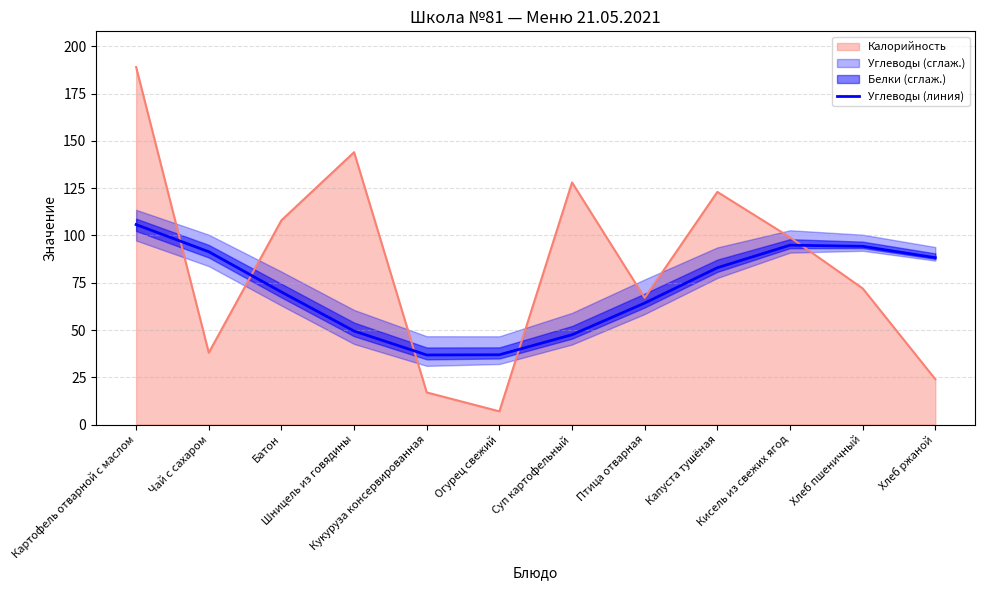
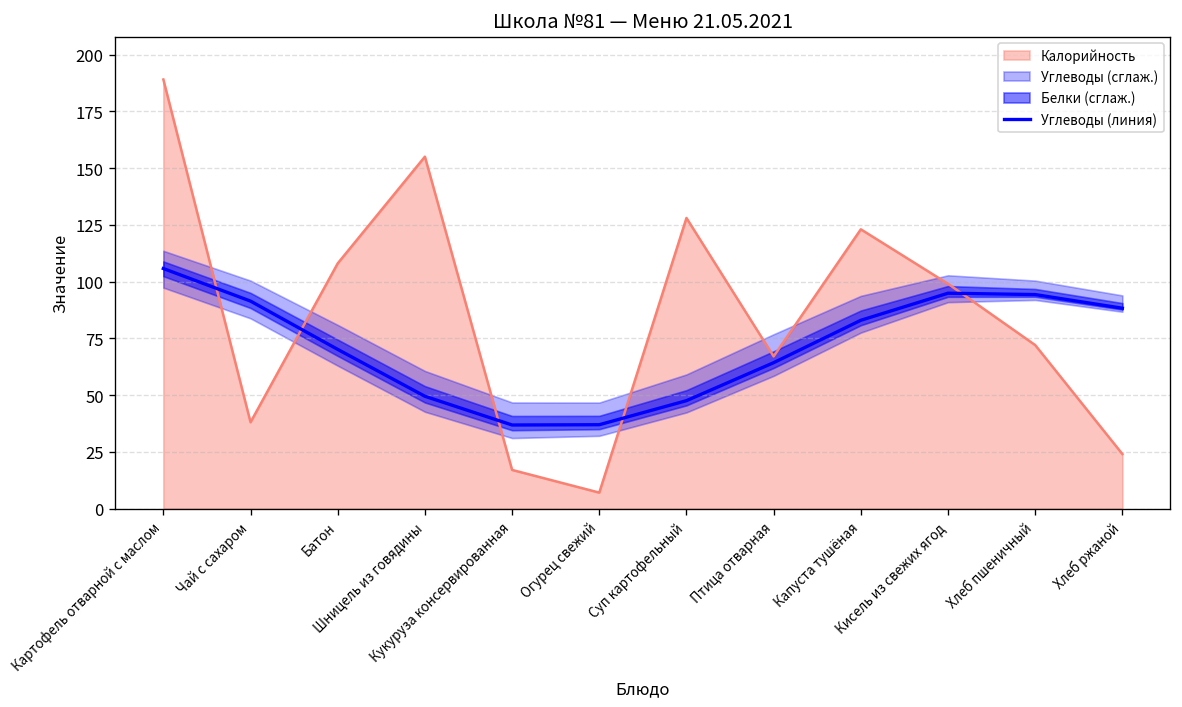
  {
    "Калорийность": {
      "Картофель отварной с маслом": 189,
      "Чай с сахаром": 38,
      "Батон": 108,
-     "Шницель из говядины": 144,
+     "Шницель из говядины": 155,
      "Кукуруза консервированная": 17,
      "Огурец свежий": 7,
      "Суп картофельный": 128,
      "Птица отварная": 67,
      "Капуста тушёная": 123,
      "Хлеб пшеничный": 72,
      "Хлеб ржаной": 24
    }
  }
